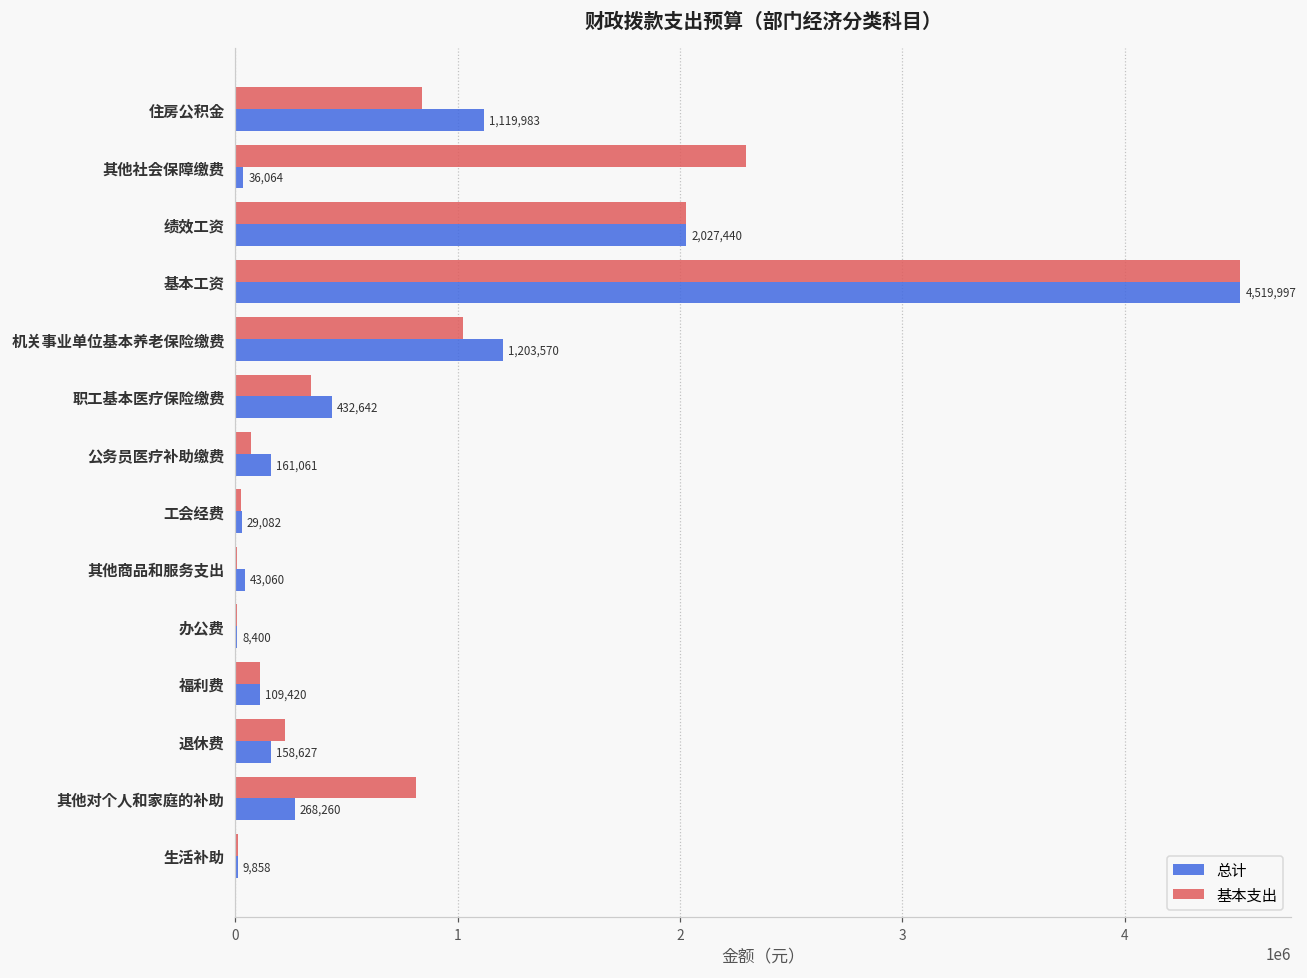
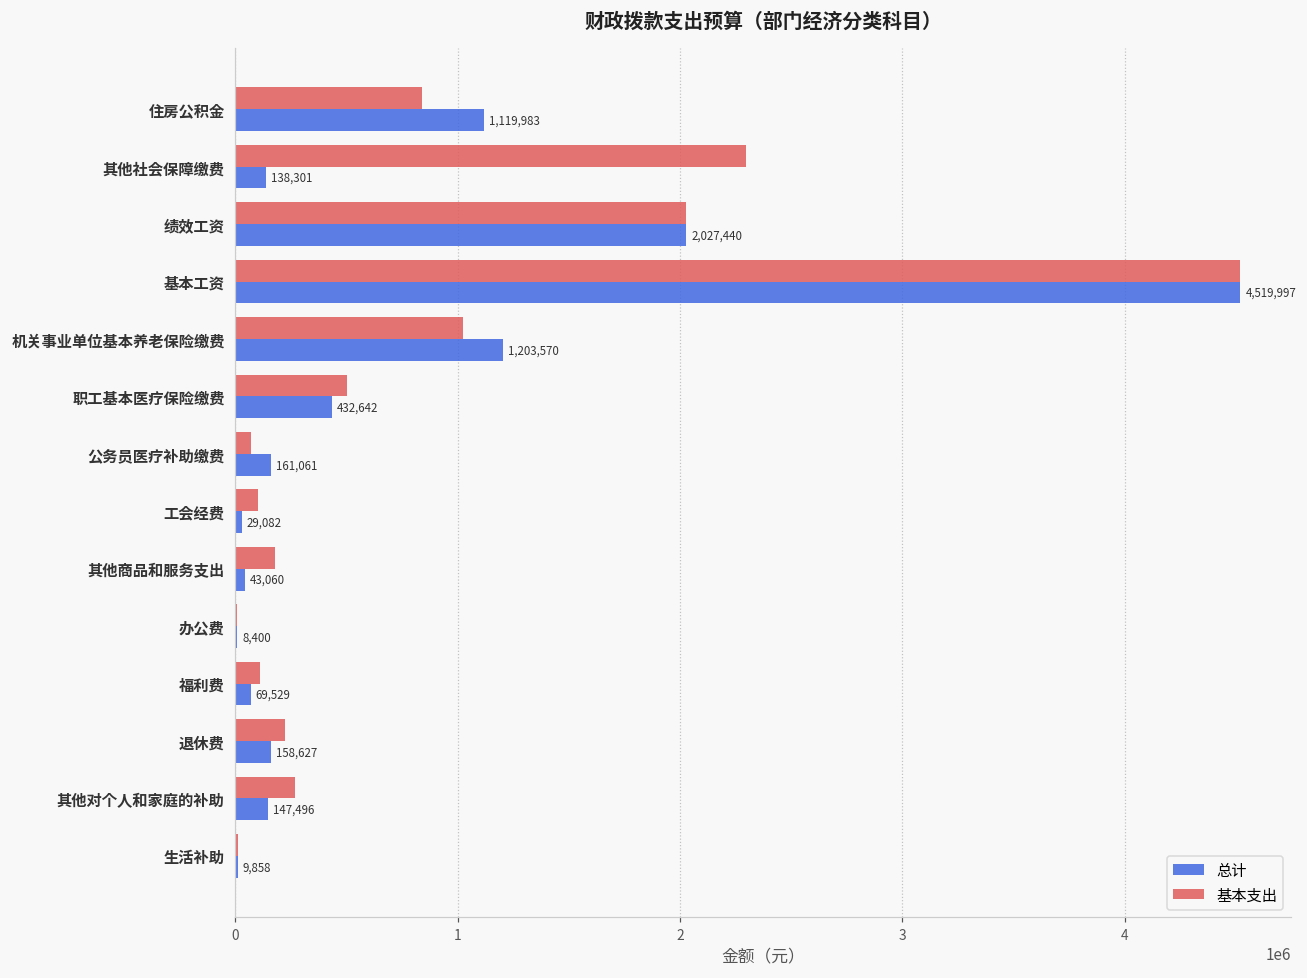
  {
    "总计": {
      "住房公积金": "1,119,983",
-     "其他社会保障缴费": "36,064",
+     "其他社会保障缴费": "138,301",
      "绩效工资": "2,027,440",
      "基本工资": "4,519,997",
      "机关事业单位基本养老保险缴费": "1,203,570",
      "职工基本医疗保险缴费": "432,642",
      "公务员医疗补助缴费": "161,061",
      "工会经费": "29,082",
      "其他商品和服务支出": "43,060",
      "办公费": "8,400",
-     "福利费": "109,420",
+     "福利费": "69,529",
      "退休费": "158,627",
-     "其他对个人和家庭的补助": "268,260",
+     "其他对个人和家庭的补助": "147,496",
      "生活补助": "9,858"
    },
    "基本支出": {
      "住房公积金": "840000",
      "其他社会保障缴费": "2300000",
      "机关事业单位基本养老保险缴费": "1020000",
-     "职工基本医疗保险缴费": "340000",
+     "职工基本医疗保险缴费": "500000",
      "公务员医疗补助缴费": "70000",
-     "工会经费": "20000",
-     "其他商品和服务支出": "10000",
+     "工会经费": "100000",
+     "其他商品和服务支出": "180000",
      "退休费": "220000",
-     "其他对个人和家庭的补助": "810000"
+     "其他对个人和家庭的补助": "270000"
    }
  }
